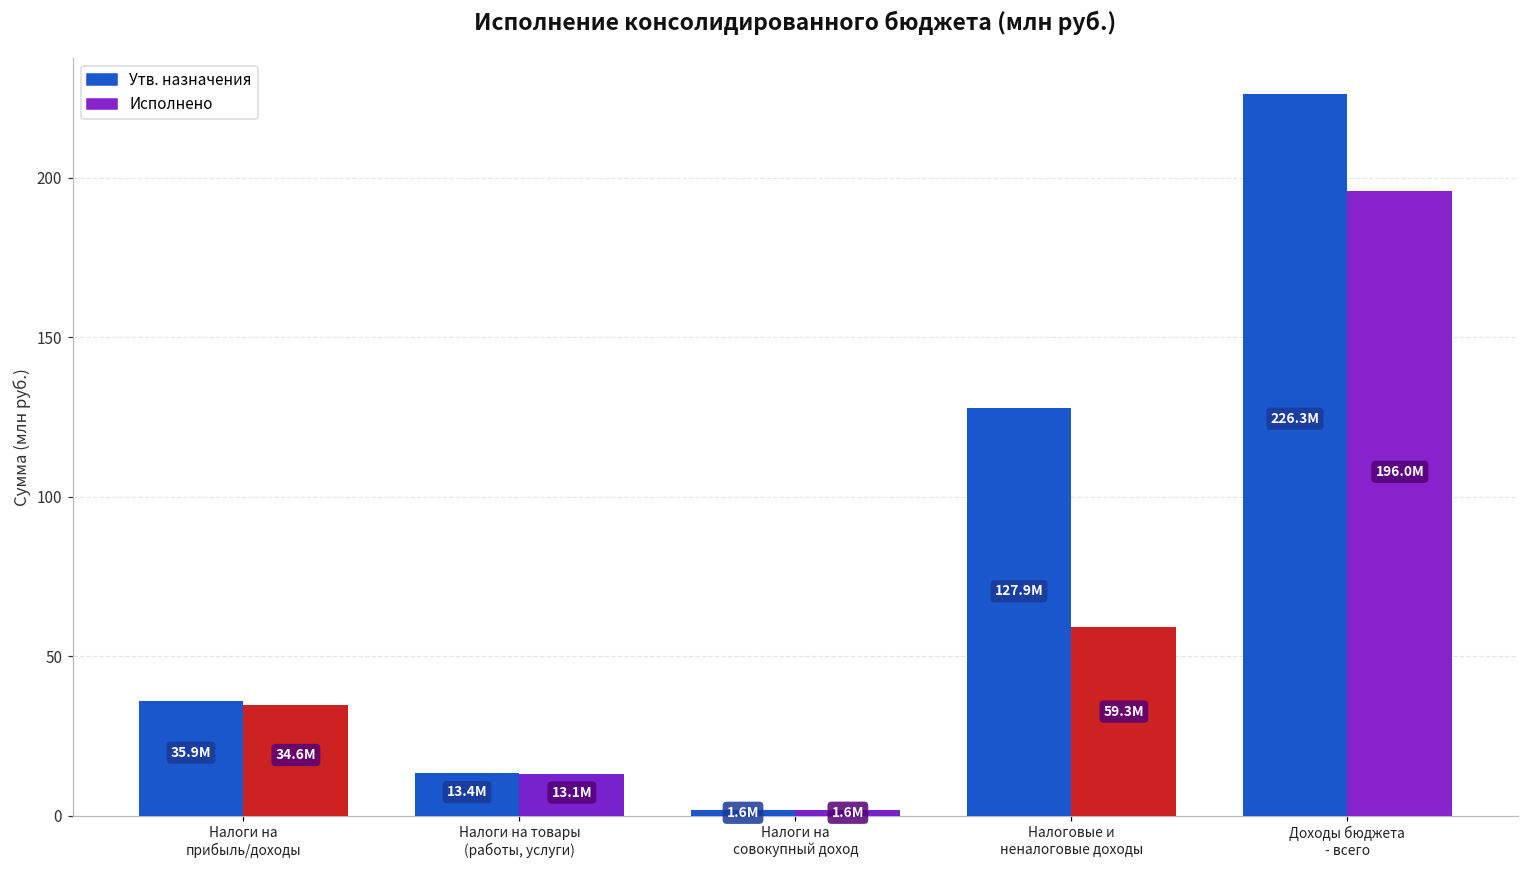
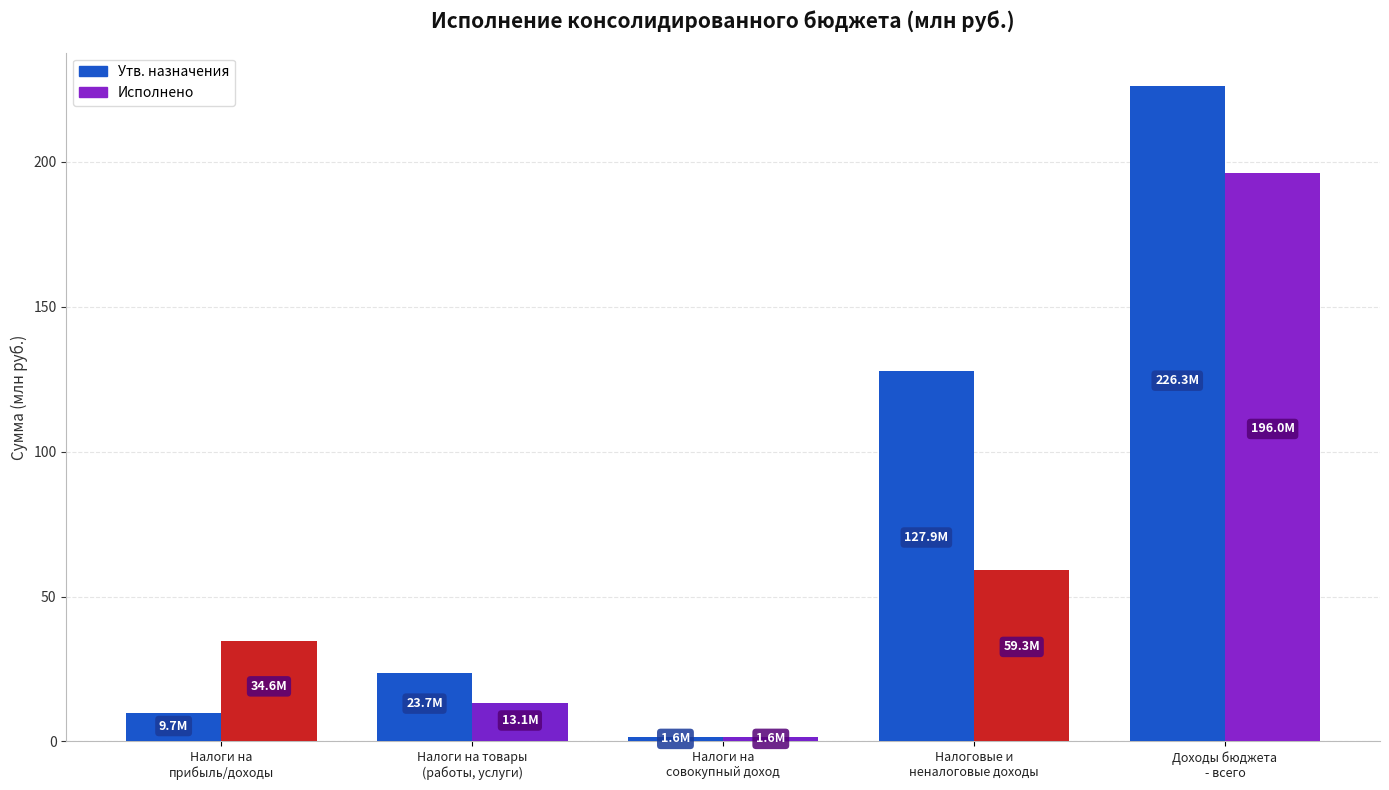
  {
    "Утв. назначения": {
-     "Налоги на прибыль/доходы": "35.9M",
-     "Налоги на товары (работы, услуги)": "13.4M"
+     "Налоги на прибыль/доходы": "9.7M",
+     "Налоги на товары (работы, услуги)": "23.7M"
    }
  }
